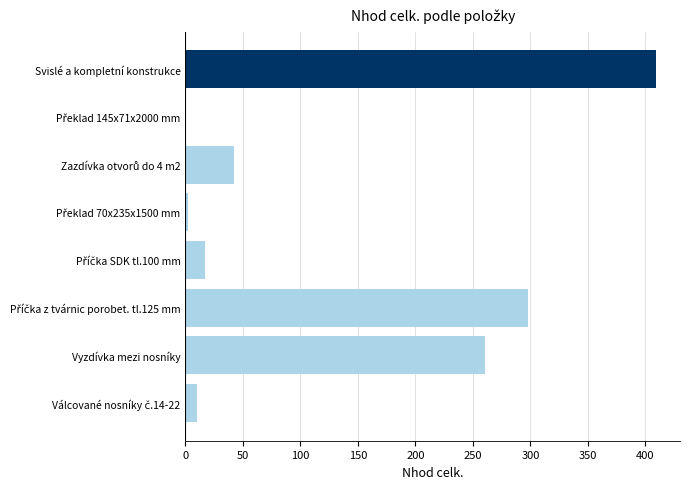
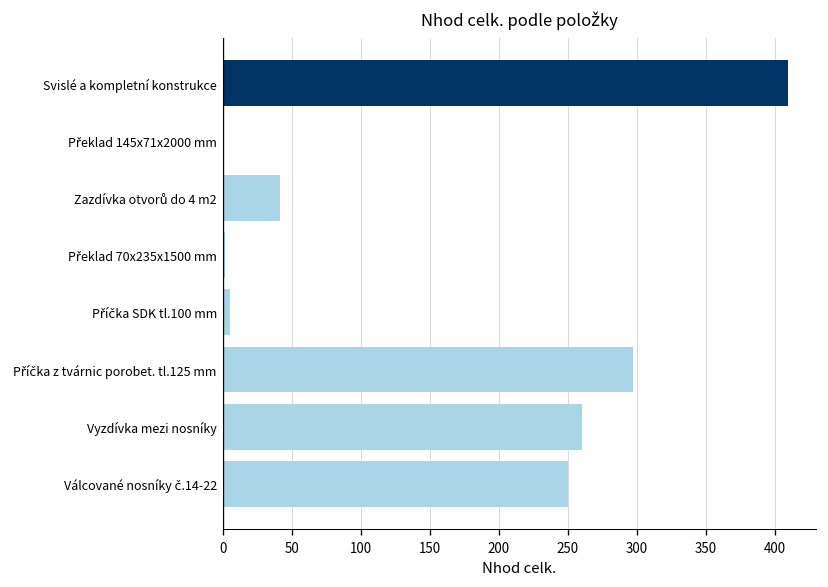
  {
    "Svislé a kompletní konstrukce": 410,
    "Zazdívka otvorů do 4 m2": 42,
-   "Příčka SDK tl.100 mm": 17,
+   "Příčka SDK tl.100 mm": 6,
    "Příčka z tvárnic porobet. tl.125 mm": 298,
    "Vyzdívka mezi nosníky": 261,
-   "Válcované nosníky č.14-22": 10
+   "Válcované nosníky č.14-22": 251
  }
